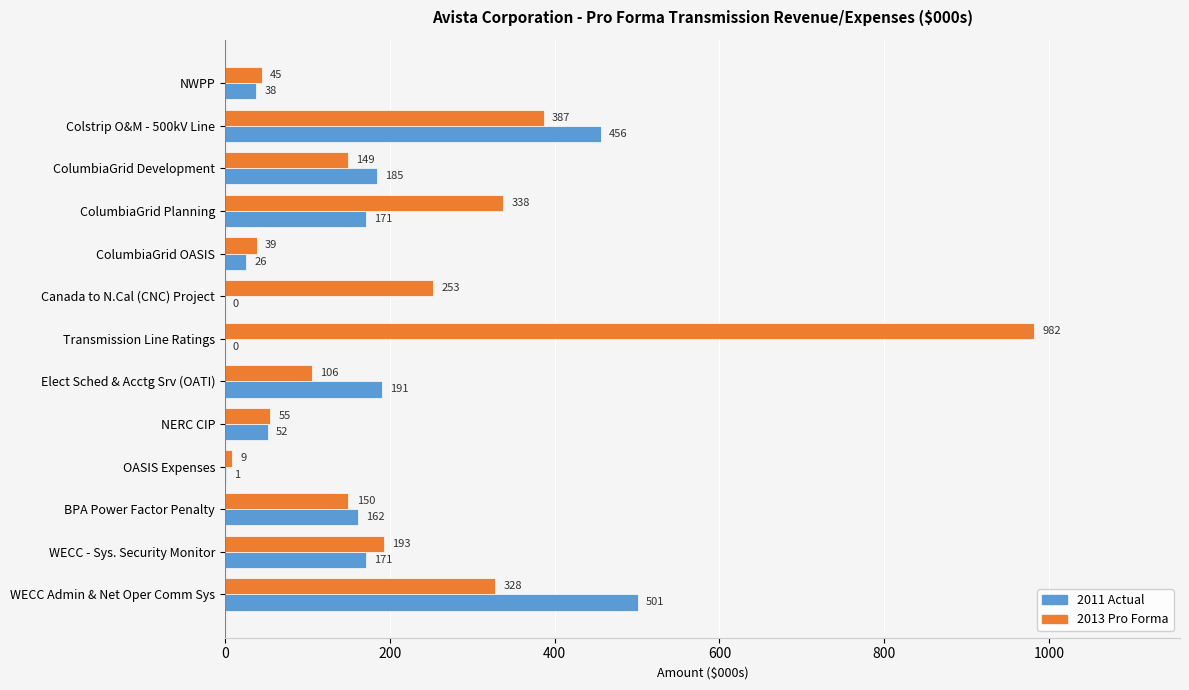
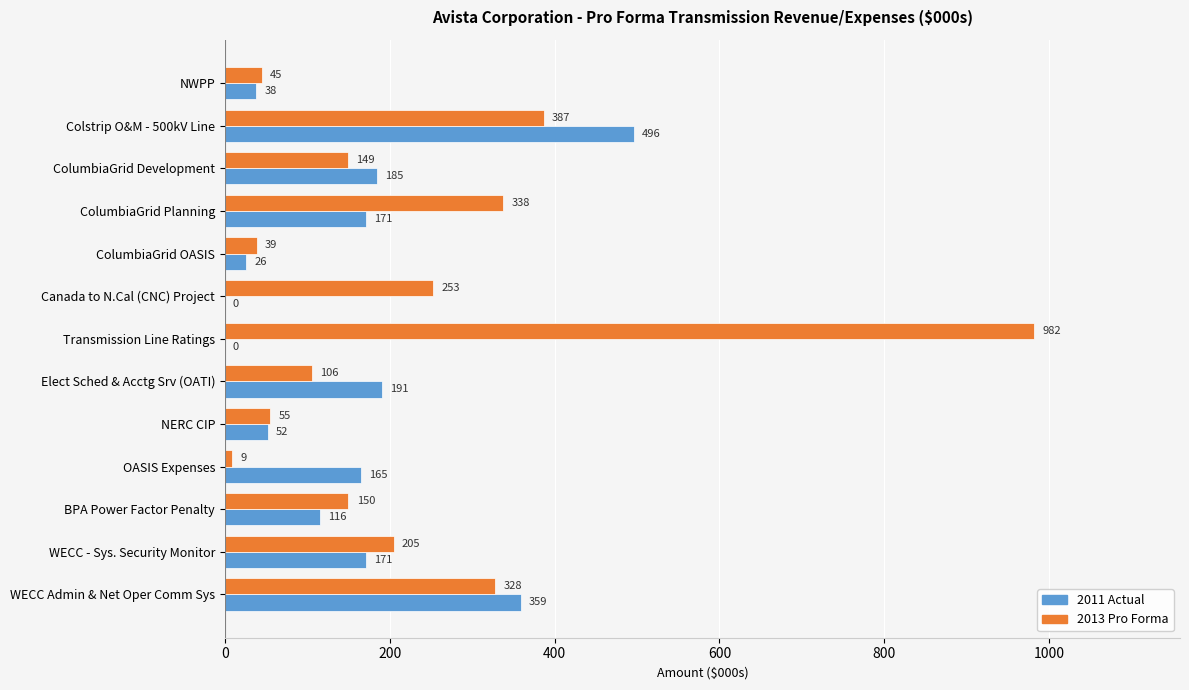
  {
    "2011 Actual": {
      "NWPP": 38,
-     "Colstrip O&M - 500kV Line": 456,
+     "Colstrip O&M - 500kV Line": 496,
      "ColumbiaGrid Development": 185,
      "ColumbiaGrid Planning": 171,
      "ColumbiaGrid OASIS": 26,
      "Canada to N.Cal (CNC) Project": 0,
      "Transmission Line Ratings": 0,
      "Elect Sched & Acctg Srv (OATI)": 191,
      "NERC CIP": 52,
-     "OASIS Expenses": 1,
-     "BPA Power Factor Penalty": 162,
+     "OASIS Expenses": 165,
+     "BPA Power Factor Penalty": 116,
      "WECC - Sys. Security Monitor": 171,
-     "WECC Admin & Net Oper Comm Sys": 501
+     "WECC Admin & Net Oper Comm Sys": 359
    },
    "2013 Pro Forma": {
      "NWPP": 45,
      "Colstrip O&M - 500kV Line": 387,
      "ColumbiaGrid Development": 149,
      "ColumbiaGrid Planning": 338,
      "ColumbiaGrid OASIS": 39,
      "Canada to N.Cal (CNC) Project": 253,
      "Transmission Line Ratings": 982,
      "Elect Sched & Acctg Srv (OATI)": 106,
      "NERC CIP": 55,
      "OASIS Expenses": 9,
      "BPA Power Factor Penalty": 150,
-     "WECC - Sys. Security Monitor": 193,
+     "WECC - Sys. Security Monitor": 205,
      "WECC Admin & Net Oper Comm Sys": 328
    }
  }
